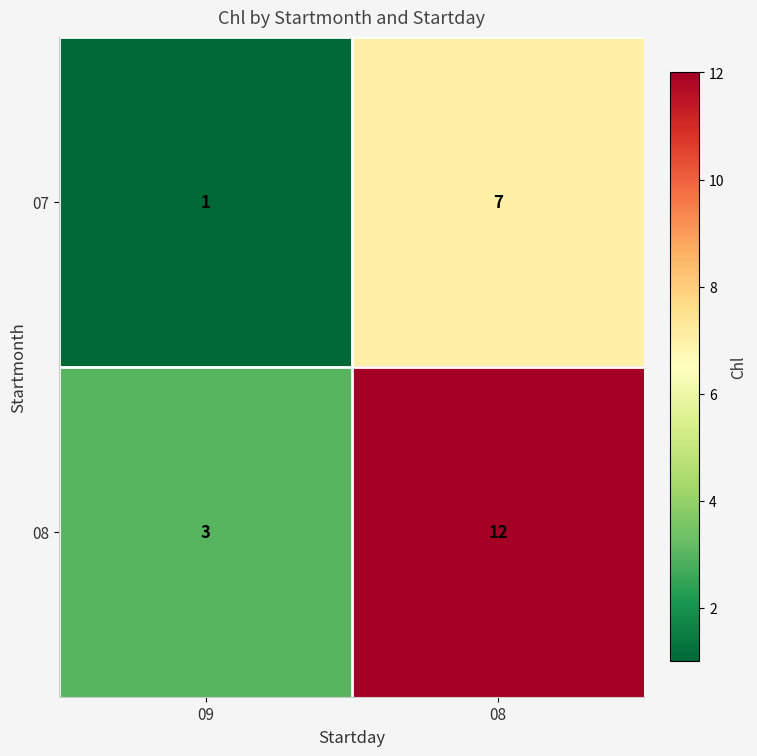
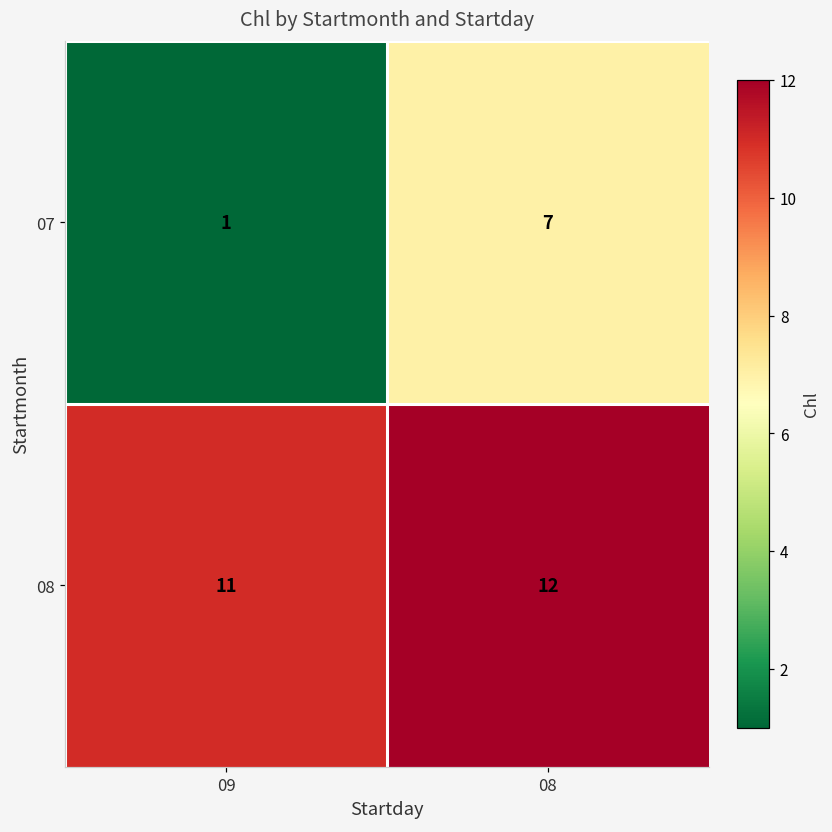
  {
    "07": {
      "09": 1,
      "08": 7
    },
    "08": {
-     "09": 3,
+     "09": 11,
      "08": 12
    }
  }
